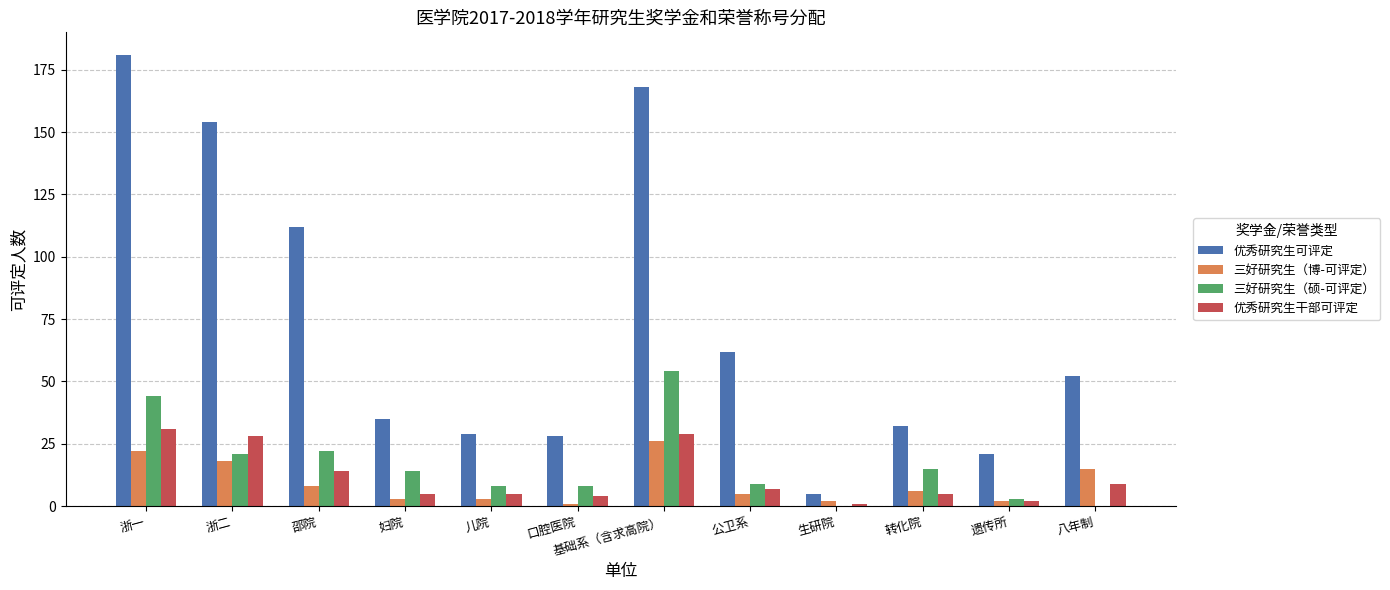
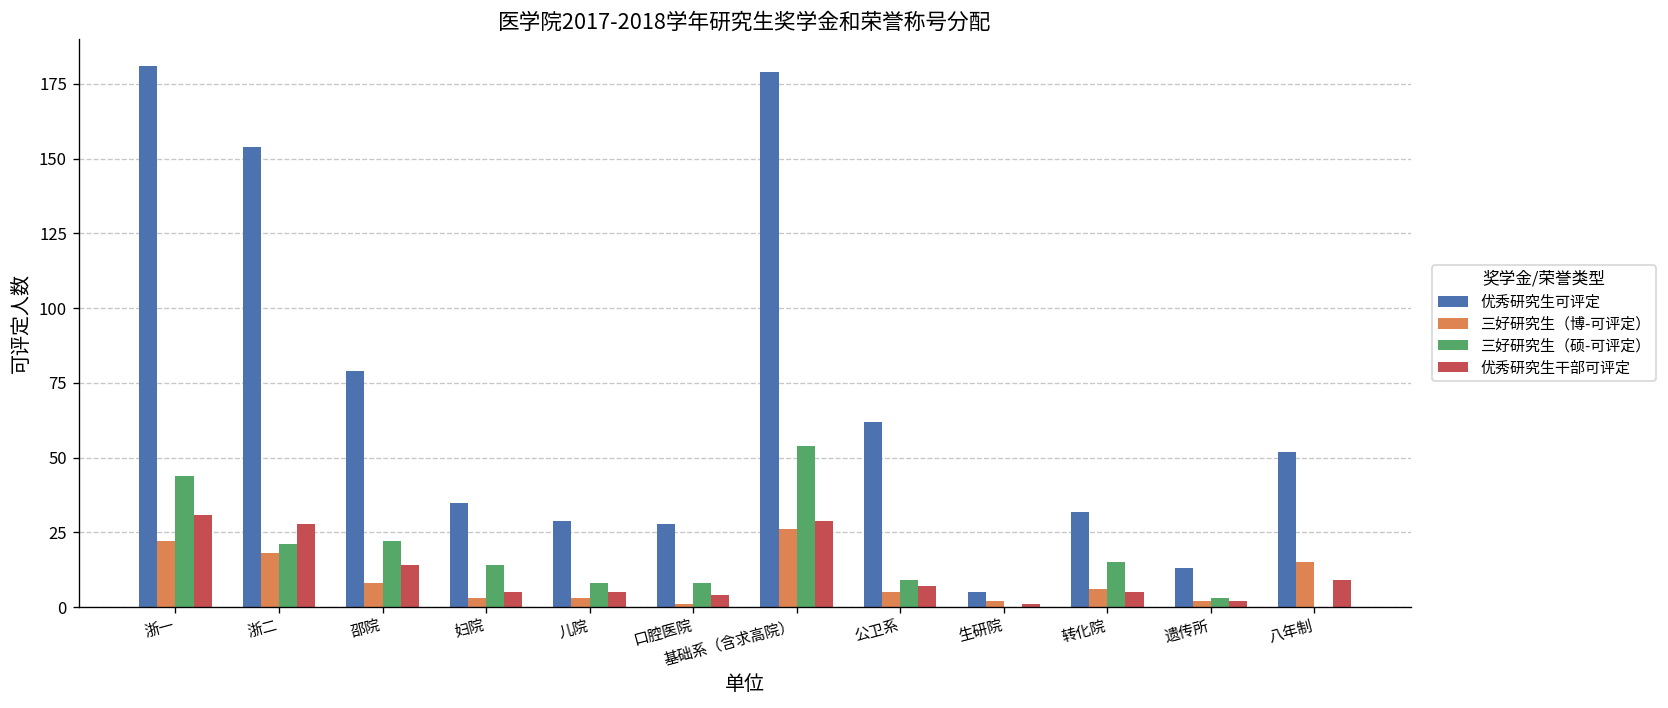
  {
    "优秀研究生可评定": {
      "浙一": 181,
      "浙二": 154,
-     "邵院": 112,
+     "邵院": 79,
      "妇院": 35,
      "儿院": 29,
      "口腔医院": 28,
-     "基础系（含求高院）": 168,
+     "基础系（含求高院）": 179,
      "公卫系": 62,
      "生研院": 5,
      "转化院": 32,
-     "遗传所": 21,
+     "遗传所": 13,
      "八年制": 52
    },
    "三好研究生（硕-可评定）": {
      "浙一": 44,
      "浙二": 21,
      "邵院": 22,
      "妇院": 14,
      "儿院": 8,
      "口腔医院": 8,
      "基础系（含求高院）": 54,
      "公卫系": 9,
      "生研院": 0,
      "转化院": 15,
      "遗传所": 3,
      "八年制": 0
    }
  }
